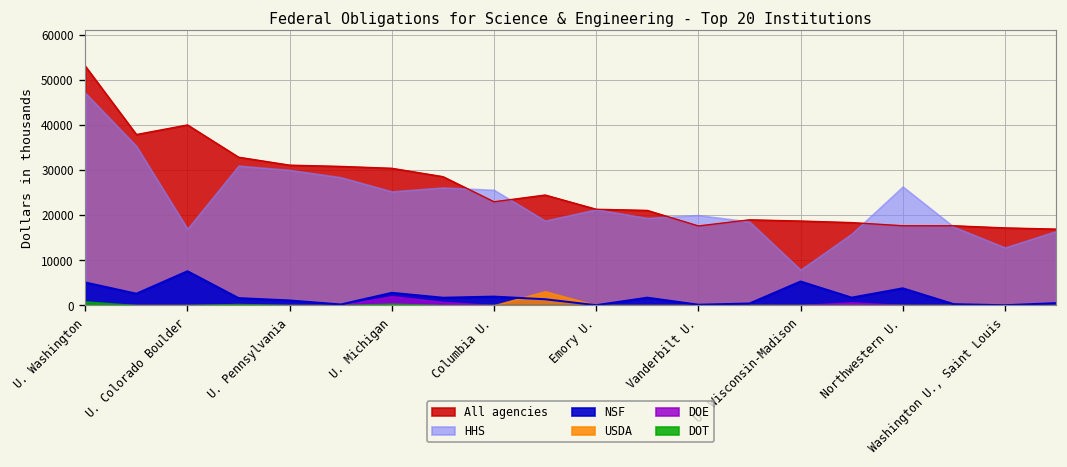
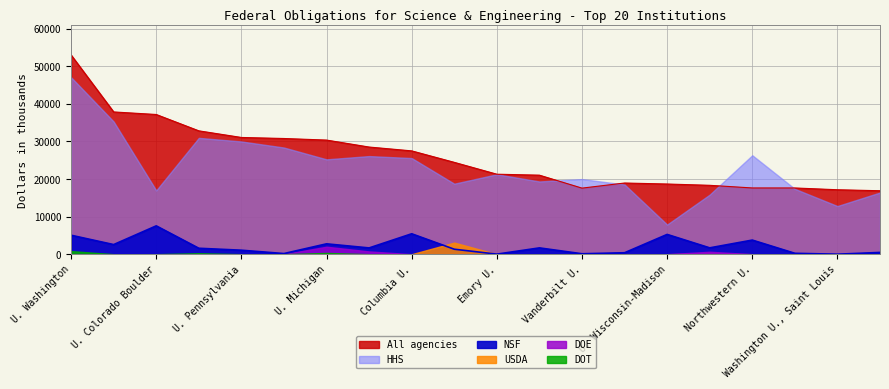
  {
    "All agencies": {
      "U. Washington": 53000,
-     "U. Colorado Boulder": 40000,
+     "U. Colorado Boulder": 37000,
      "U. Pennsylvania": 31000,
      "U. Michigan": 30000,
-     "Columbia U.": 23000,
+     "Columbia U.": 28000,
      "Vanderbilt U.": 18000,
      "U. Wisconsin-Madison": 19000,
      "Northwestern U.": 18000,
      "Washington U., Saint Louis": 17000
    },
    "HHS": {
      "U. Washington": 47000,
      "U. Colorado Boulder": 17000,
      "U. Pennsylvania": 30000,
      "U. Michigan": 25000,
      "Columbia U.": 26000,
      "Vanderbilt U.": 20000,
      "U. Wisconsin-Madison": 8000,
      "Northwestern U.": 26000,
      "Washington U., Saint Louis": 13000
    },
    "NSF": {
      "U. Washington": 5000,
      "U. Colorado Boulder": 8000,
      "U. Pennsylvania": 1000,
      "U. Michigan": 3000,
-     "Columbia U.": 2000,
+     "Columbia U.": 5000,
      "U. Wisconsin-Madison": 5000,
      "Northwestern U.": 4000
    },
    "DOE": {
      "U. Michigan": 2000
    },
    "DOT": {
      "U. Washington": 1000
    }
  }
